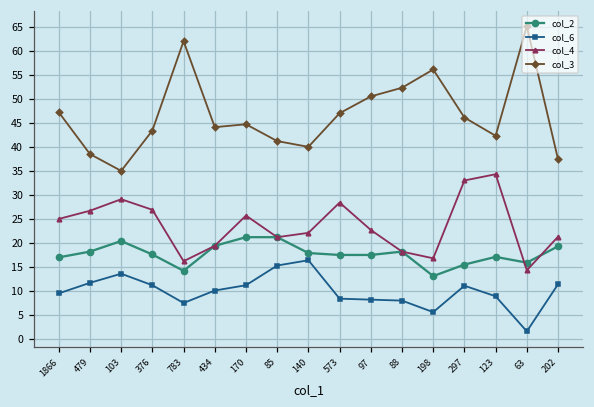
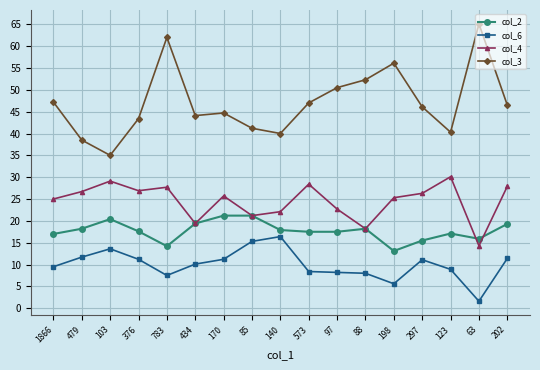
  {
    "col_4": {
      "1866": 25,
      "479": 27,
      "103": 29,
      "376": 27,
-     "783": 16,
+     "783": 28,
      "170": 26,
      "140": 22,
      "573": 28,
      "97": 23,
-     "198": 17,
-     "297": 33,
-     "123": 34,
+     "198": 25,
+     "297": 26,
+     "123": 30,
      "63": 14,
-     "202": 21
+     "202": 28
    },
    "col_3": {
      "1866": 47,
      "479": 39,
      "103": 35,
      "376": 43,
      "783": 62,
      "434": 44,
      "170": 45,
      "85": 41,
      "140": 40,
      "573": 47,
      "97": 51,
      "88": 52,
      "198": 56,
      "297": 46,
-     "123": 42,
-     "202": 37
+     "123": 40,
+     "202": 47
    }
  }
